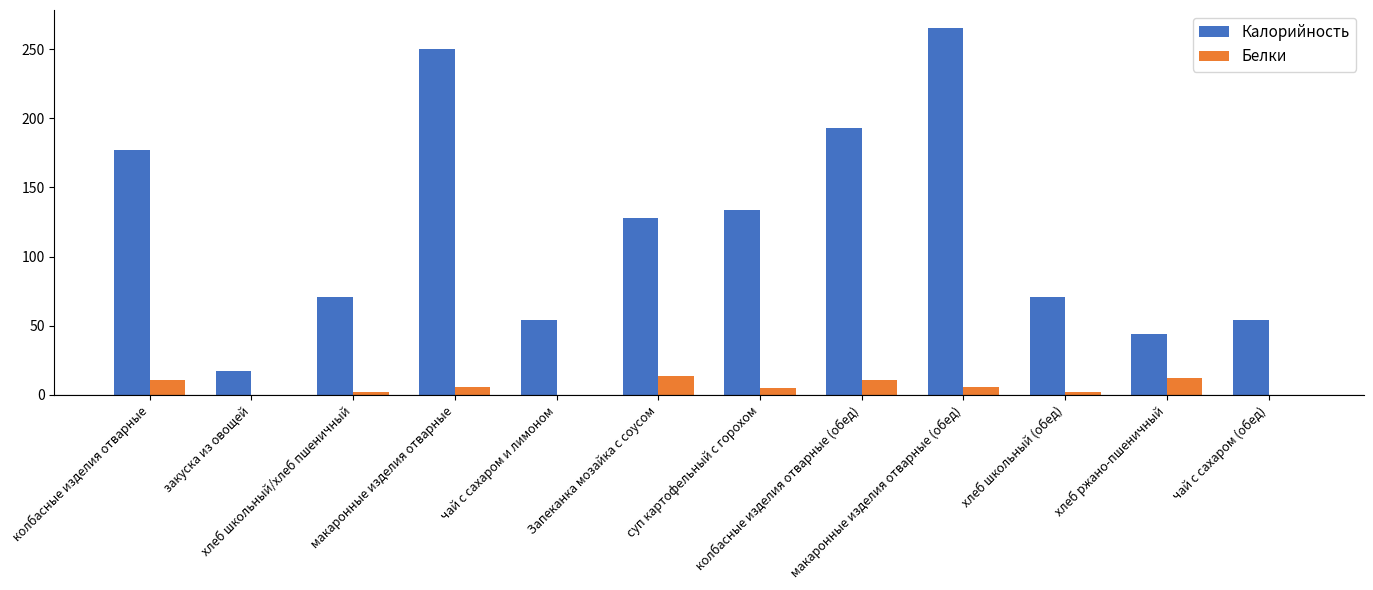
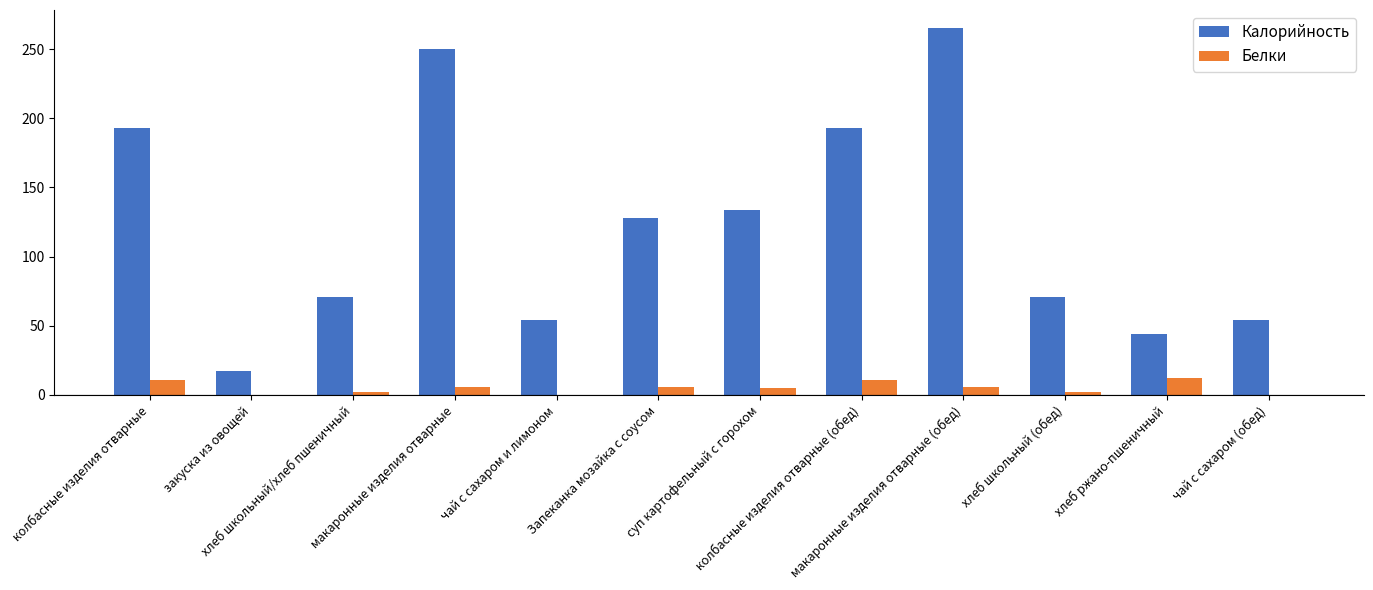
  {
    "Калорийность": {
-     "колбасные изделия отварные": 177,
+     "колбасные изделия отварные": 193,
      "закуска из овощей": 17,
      "хлеб школьный/хлеб пшеничный": 71,
      "макаронные изделия отварные": 250,
      "чай с сахаром и лимоном": 54,
      "Запеканка мозайка с соусом": 128,
      "суп картофельный с горохом": 134,
      "колбасные изделия отварные (обед)": 193,
      "макаронные изделия отварные (обед)": 265,
      "хлеб школьный (обед)": 71,
      "хлеб ржано-пшеничный": 44,
      "чай с сахаром (обед)": 54
    },
    "Белки": {
      "колбасные изделия отварные": 11,
      "закуска из овощей": 0,
      "хлеб школьный/хлеб пшеничный": 2,
      "макаронные изделия отварные": 6,
      "чай с сахаром и лимоном": 0,
-     "Запеканка мозайка с соусом": 14,
+     "Запеканка мозайка с соусом": 6,
      "суп картофельный с горохом": 5,
      "колбасные изделия отварные (обед)": 11,
      "макаронные изделия отварные (обед)": 6,
      "хлеб школьный (обед)": 2,
      "хлеб ржано-пшеничный": 12,
      "чай с сахаром (обед)": 0
    }
  }
